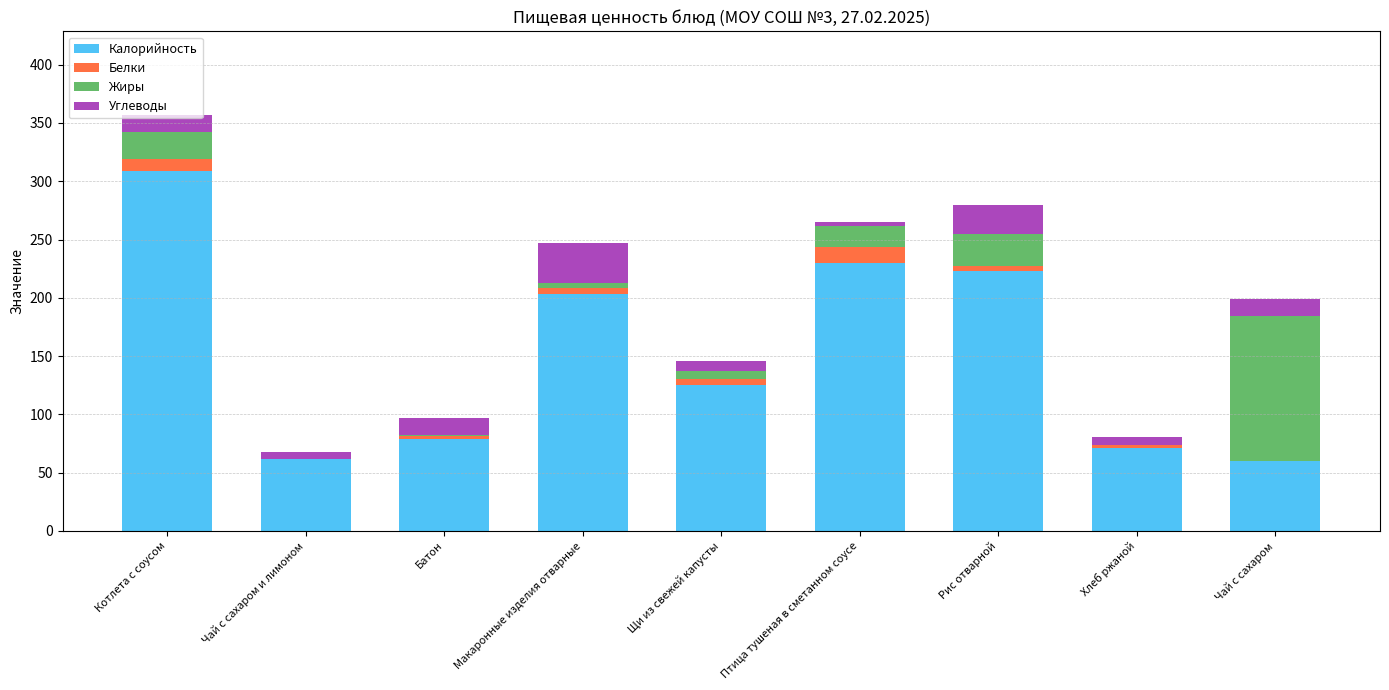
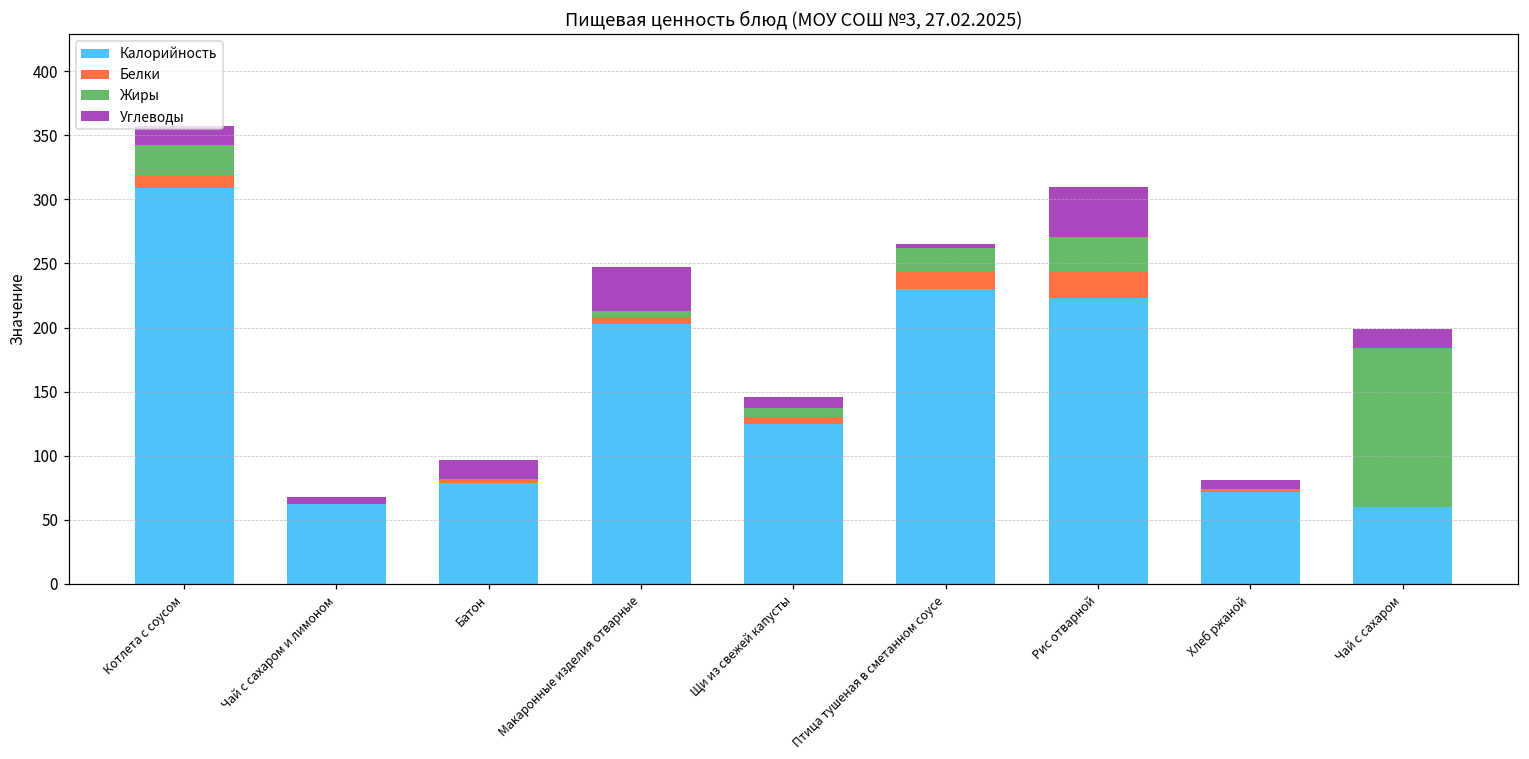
  {
    "Калорийность": {
      "Котлета с соусом": 309,
      "Чай с сахаром и лимоном": 62,
      "Батон": 79,
      "Макаронные изделия отварные": 203,
      "Щи из свежей капусты": 125,
      "Птица тушеная в сметанном соусе": 230,
      "Рис отварной": 223,
      "Хлеб ржаной": 71,
      "Чай с сахаром": 60
    },
    "Белки": {
      "Котлета с соусом": 10,
      "Чай с сахаром и лимоном": 0,
      "Макаронные изделия отварные": 5,
      "Щи из свежей капусты": 5,
      "Птица тушеная в сметанном соусе": 14,
-     "Рис отварной": 4,
+     "Рис отварной": 20,
      "Чай с сахаром": 0
    },
    "Жиры": {
      "Котлета с соусом": 23,
      "Чай с сахаром и лимоном": 0,
      "Макаронные изделия отварные": 5,
      "Щи из свежей капусты": 7,
      "Птица тушеная в сметанном соусе": 18,
      "Рис отварной": 28,
      "Чай с сахаром": 124
    },
    "Углеводы": {
      "Чай с сахаром и лимоном": 6,
      "Батон": 15,
      "Макаронные изделия отварные": 34,
      "Щи из свежей капусты": 9,
      "Птица тушеная в сметанном соусе": 3,
-     "Рис отварной": 25,
+     "Рис отварной": 39,
      "Хлеб ржаной": 7,
      "Чай с сахаром": 15
    }
  }
